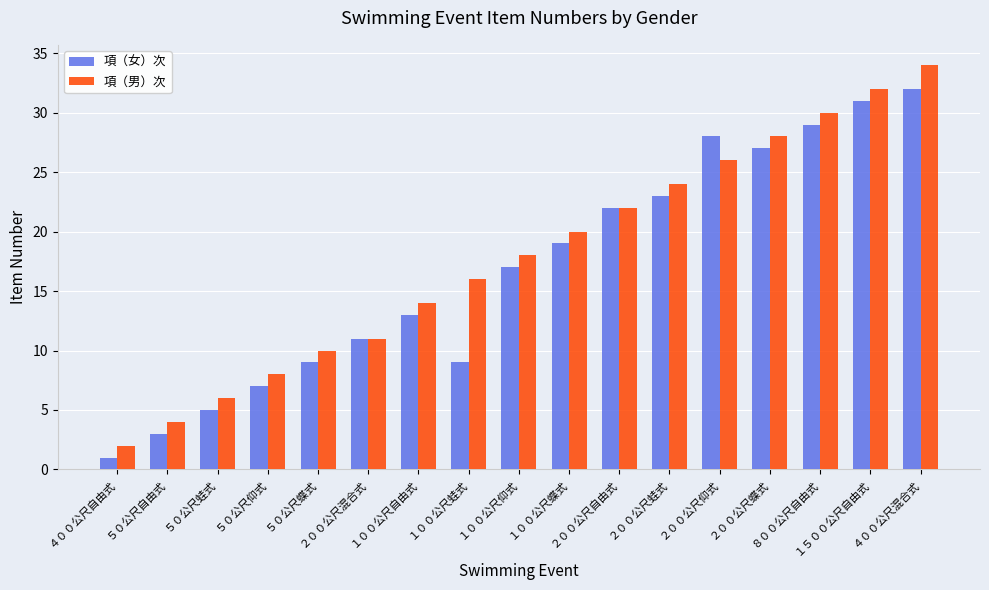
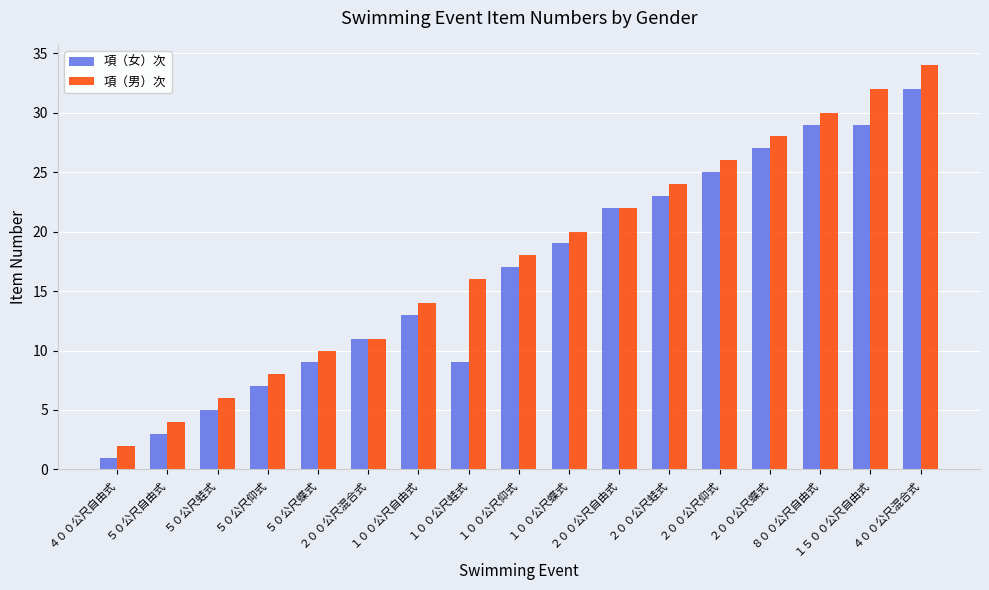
  {
    "項（女）次": {
      "４００公尺自由式": 1,
      "５０公尺自由式": 3,
      "５０公尺蛙式": 5,
      "５０公尺仰式": 7,
      "５０公尺蝶式": 9,
      "２００公尺混合式": 11,
      "１００公尺自由式": 13,
      "１００公尺蛙式": 9,
      "１００公尺仰式": 17,
      "１００公尺蝶式": 19,
      "２００公尺自由式": 22,
      "２００公尺蛙式": 23,
-     "２００公尺仰式": 28,
+     "２００公尺仰式": 25,
      "２００公尺蝶式": 27,
      "８００公尺自由式": 29,
-     "１５００公尺自由式": 31,
+     "１５００公尺自由式": 29,
      "４００公尺混合式": 32
    },
    "項（男）次": {
      "４００公尺自由式": 2,
      "５０公尺自由式": 4,
      "５０公尺蛙式": 6,
      "５０公尺仰式": 8,
      "５０公尺蝶式": 10,
      "２００公尺混合式": 11,
      "１００公尺自由式": 14,
      "１００公尺蛙式": 16,
      "１００公尺仰式": 18,
      "１００公尺蝶式": 20,
      "２００公尺自由式": 22,
      "２００公尺蛙式": 24,
      "２００公尺仰式": 26,
      "２００公尺蝶式": 28,
      "８００公尺自由式": 30,
      "１５００公尺自由式": 32,
      "４００公尺混合式": 34
    }
  }
